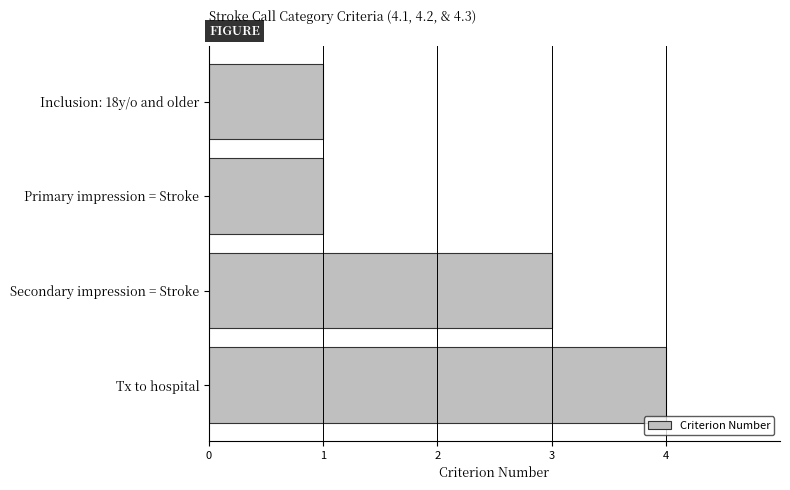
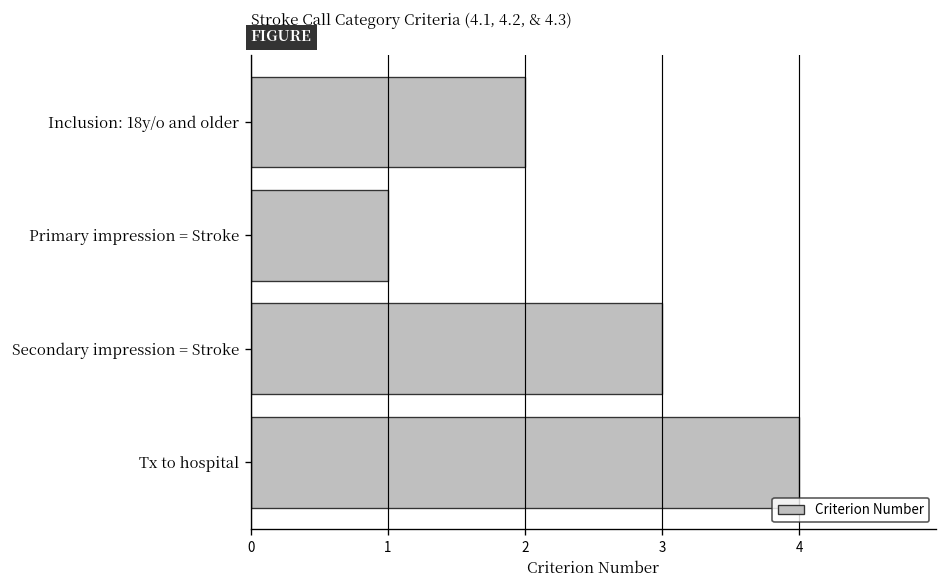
  {
-   "Inclusion: 18y/o and older": 1,
+   "Inclusion: 18y/o and older": 2,
    "Primary impression = Stroke": 1,
    "Secondary impression = Stroke": 3,
    "Tx to hospital": 4
  }
